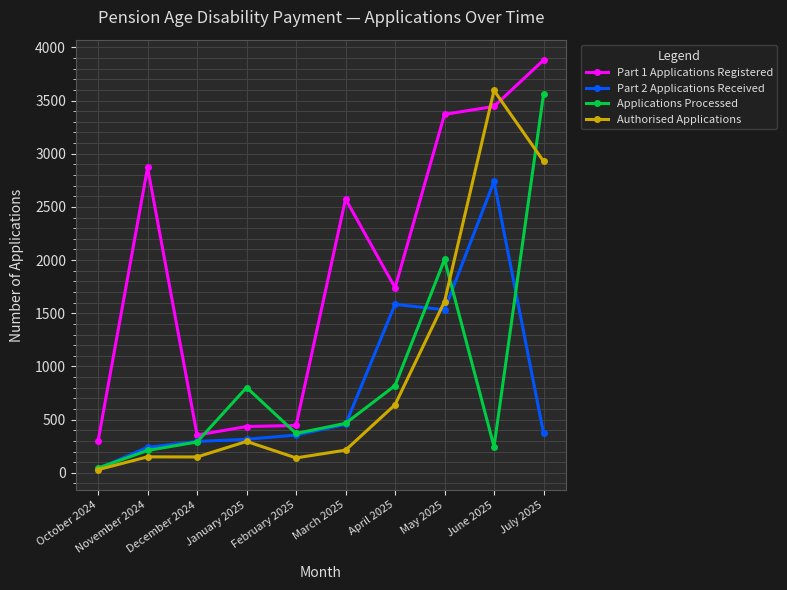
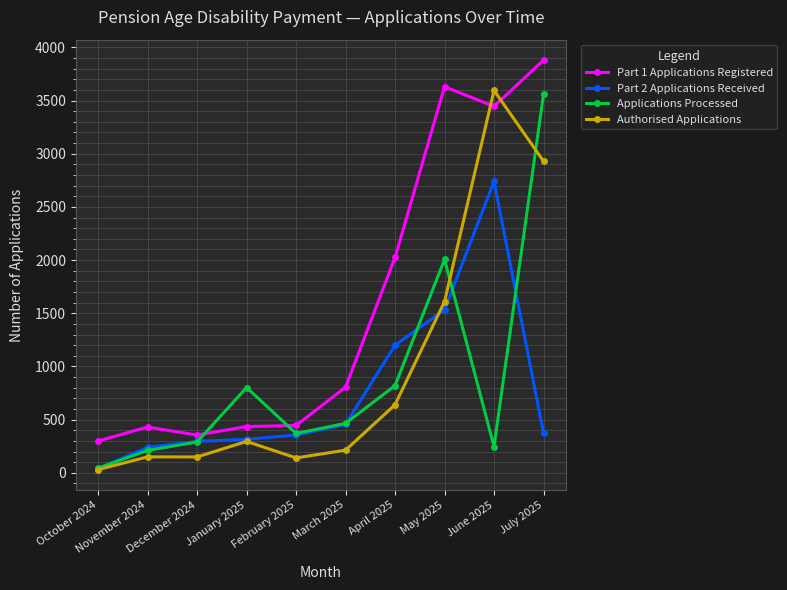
  {
    "Part 1 Applications Registered": {
      "October 2024": 300,
-     "November 2024": 2870,
+     "November 2024": 430,
      "December 2024": 360,
      "January 2025": 440,
      "February 2025": 450,
-     "March 2025": 2580,
-     "April 2025": 1740,
-     "May 2025": 3370,
+     "March 2025": 810,
+     "April 2025": 2030,
+     "May 2025": 3630,
      "June 2025": 3450,
      "July 2025": 3880
    },
    "Part 2 Applications Received": {
      "November 2024": 240,
-     "April 2025": 1580,
+     "April 2025": 1200,
      "May 2025": 1530,
      "June 2025": 2740,
      "July 2025": 370
    },
    "Applications Processed": {
      "November 2024": 210,
      "January 2025": 800,
      "April 2025": 820,
      "May 2025": 2010,
      "June 2025": 250,
      "July 2025": 3560
    },
    "Authorised Applications": {
      "November 2024": 150,
      "December 2024": 150,
      "February 2025": 140,
      "March 2025": 210,
      "April 2025": 640,
      "May 2025": 1610,
      "June 2025": 3600,
      "July 2025": 2930
    }
  }
